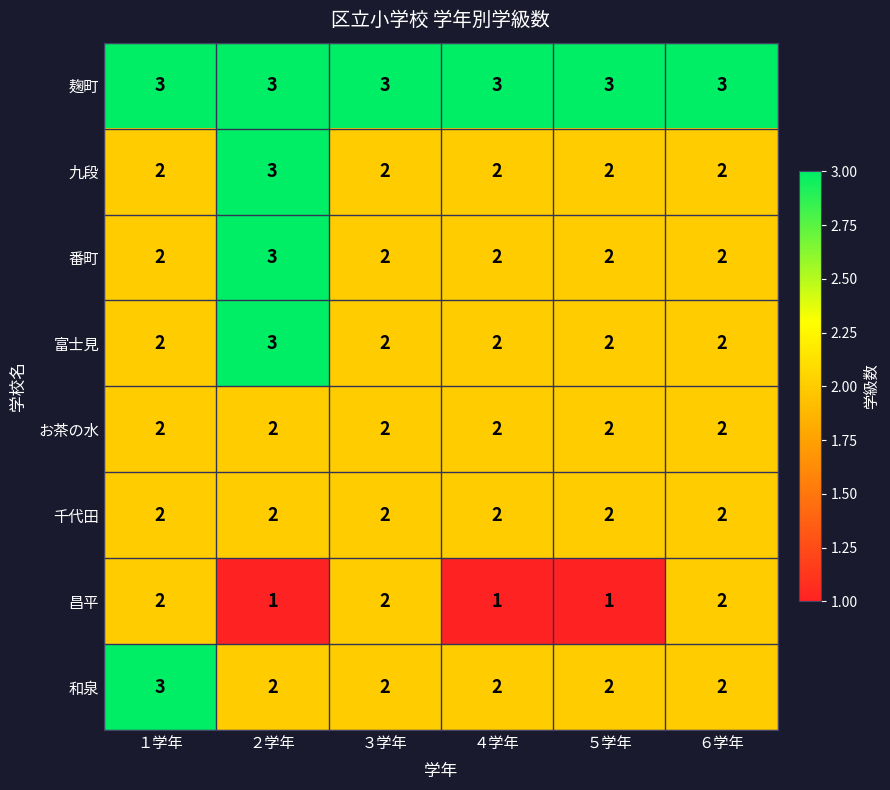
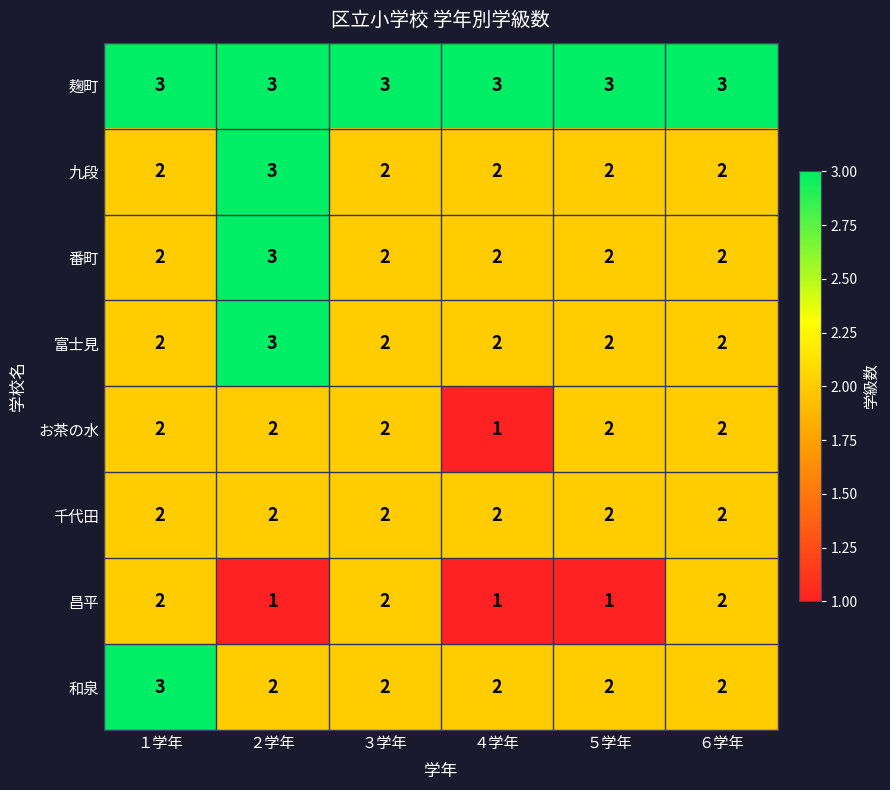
  {
    "麹町": {
      "１学年": 3,
      "２学年": 3,
      "３学年": 3,
      "４学年": 3,
      "５学年": 3,
      "６学年": 3
    },
    "九段": {
      "１学年": 2,
      "２学年": 3,
      "３学年": 2,
      "４学年": 2,
      "５学年": 2,
      "６学年": 2
    },
    "番町": {
      "１学年": 2,
      "２学年": 3,
      "３学年": 2,
      "４学年": 2,
      "５学年": 2,
      "６学年": 2
    },
    "富士見": {
      "１学年": 2,
      "２学年": 3,
      "３学年": 2,
      "４学年": 2,
      "５学年": 2,
      "６学年": 2
    },
    "お茶の水": {
      "１学年": 2,
      "２学年": 2,
      "３学年": 2,
-     "４学年": 2,
+     "４学年": 1,
      "５学年": 2,
      "６学年": 2
    },
    "千代田": {
      "１学年": 2,
      "２学年": 2,
      "３学年": 2,
      "４学年": 2,
      "５学年": 2,
      "６学年": 2
    },
    "昌平": {
      "１学年": 2,
      "２学年": 1,
      "３学年": 2,
      "４学年": 1,
      "５学年": 1,
      "６学年": 2
    },
    "和泉": {
      "１学年": 3,
      "２学年": 2,
      "３学年": 2,
      "４学年": 2,
      "５学年": 2,
      "６学年": 2
    }
  }
